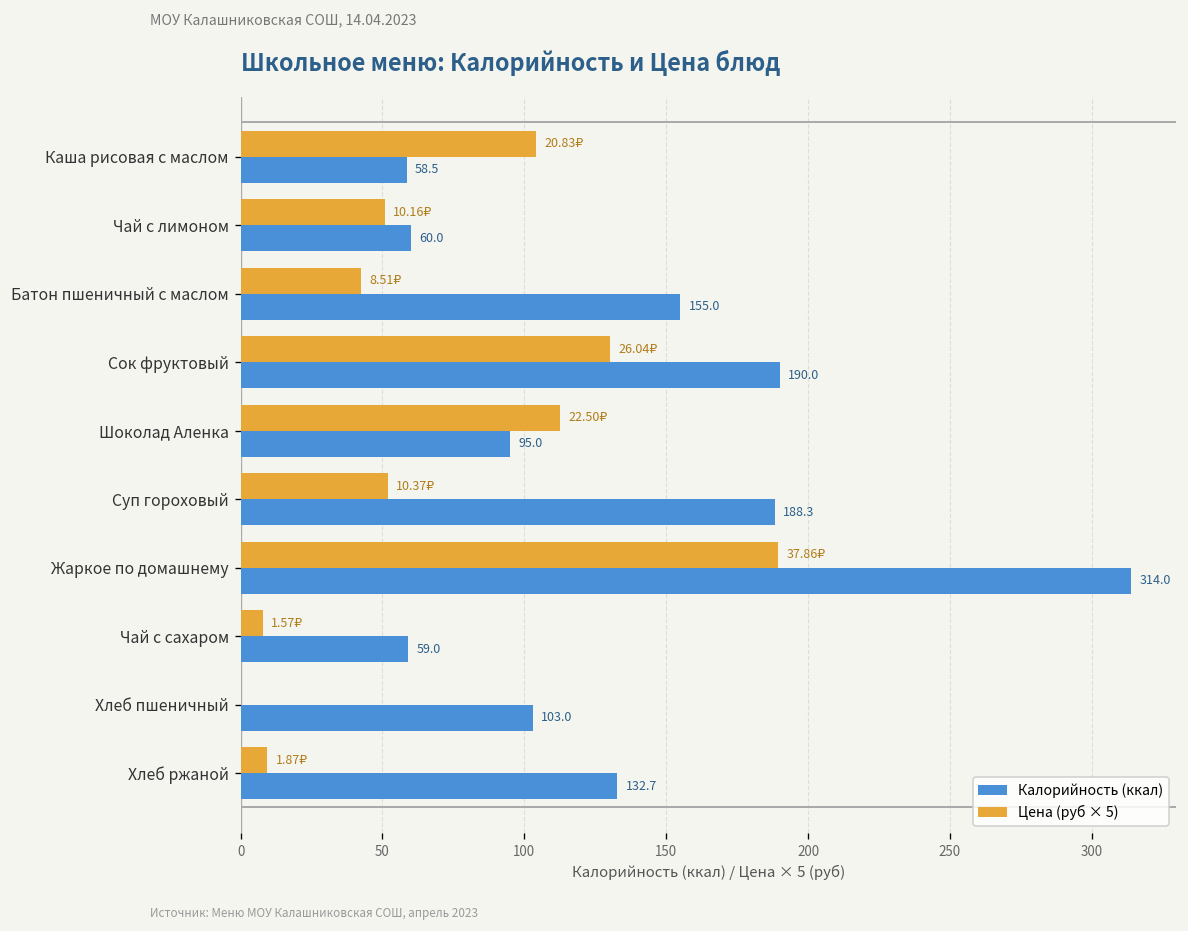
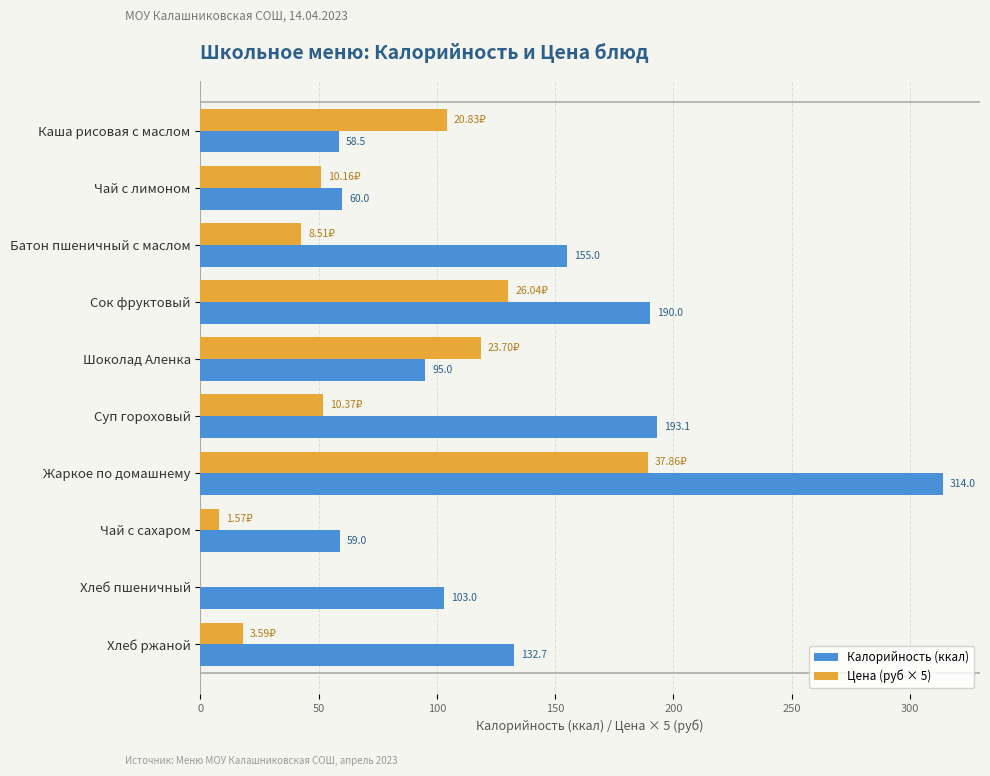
  {
    "Калорийность (ккал)": {
      "Каша рисовая с маслом": "58.5",
      "Чай с лимоном": "60.0",
      "Батон пшеничный с маслом": "155.0",
      "Сок фруктовый": "190.0",
      "Шоколад Аленка": "95.0",
-     "Суп гороховый": "188.3",
+     "Суп гороховый": "193.1",
      "Жаркое по домашнему": "314.0",
      "Чай с сахаром": "59.0",
      "Хлеб пшеничный": "103.0",
      "Хлеб ржаной": "132.7"
    },
    "Цена (руб × 5)": {
-     "Шоколад Аленка": "22.50₽",
-     "Хлеб ржаной": "1.87₽"
+     "Шоколад Аленка": "23.70₽",
+     "Хлеб ржаной": "3.59₽"
    }
  }
